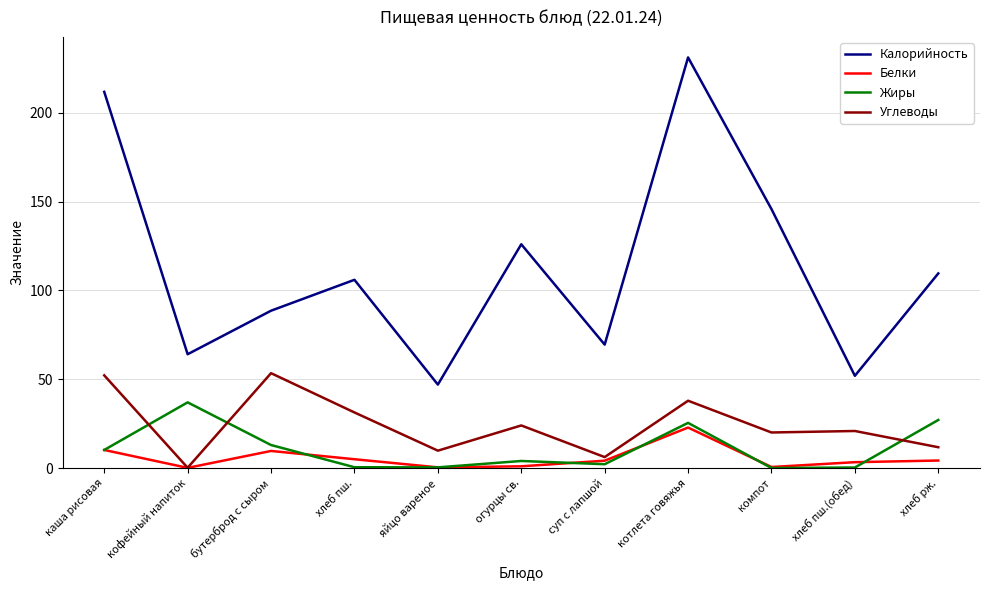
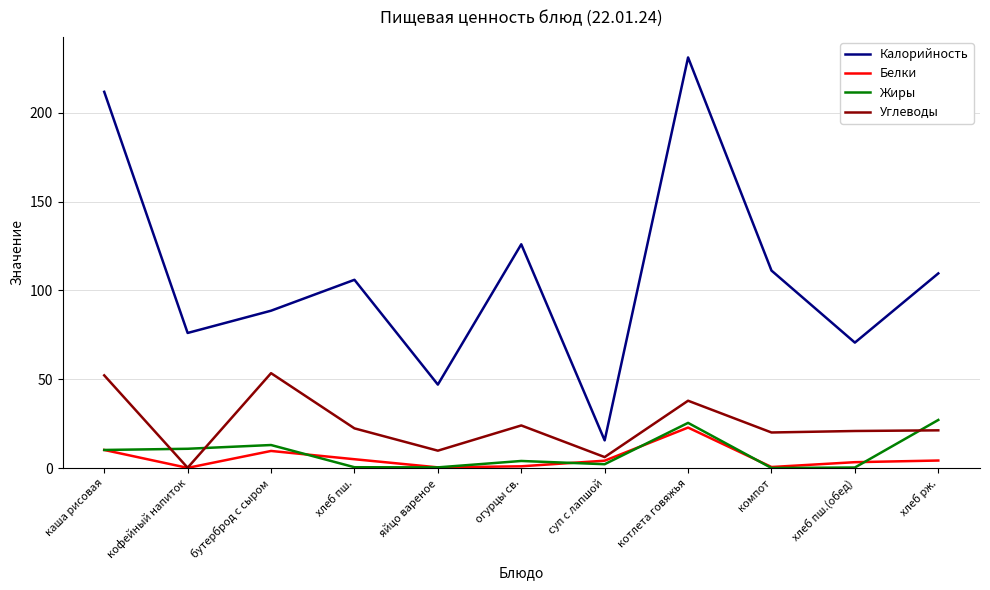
  {
    "Калорийность": {
      "каша рисовая": 212,
-     "кофейный напиток": 64,
+     "кофейный напиток": 76,
      "бутерброд с сыром": 89,
      "хлеб пш.": 106,
      "яйцо вареное": 47,
      "огурцы св.": 126,
-     "суп с лапшой": 70,
+     "суп с лапшой": 16,
      "котлета говяжья": 231,
-     "компот": 146,
-     "хлеб пш.(обед)": 52,
+     "компот": 111,
+     "хлеб пш.(обед)": 71,
      "хлеб рж.": 110
    },
    "Белки": {
      "бутерброд с сыром": 10,
      "хлеб пш.": 5,
      "огурцы св.": 1,
      "суп с лапшой": 4,
      "котлета говяжья": 23,
      "хлеб пш.(обед)": 3,
      "хлеб рж.": 4
    },
    "Жиры": {
-     "кофейный напиток": 37,
+     "кофейный напиток": 11,
      "бутерброд с сыром": 13,
      "хлеб пш.": 0,
      "огурцы св.": 4,
      "суп с лапшой": 2,
      "котлета говяжья": 25,
      "хлеб пш.(обед)": 0,
      "хлеб рж.": 27
    },
    "Углеводы": {
      "каша рисовая": 52,
      "бутерброд с сыром": 53,
-     "хлеб пш.": 31,
+     "хлеб пш.": 22,
      "яйцо вареное": 10,
      "огурцы св.": 24,
      "суп с лапшой": 6,
      "котлета говяжья": 38,
      "компот": 20,
      "хлеб пш.(обед)": 21,
-     "хлеб рж.": 12
+     "хлеб рж.": 21
    }
  }
